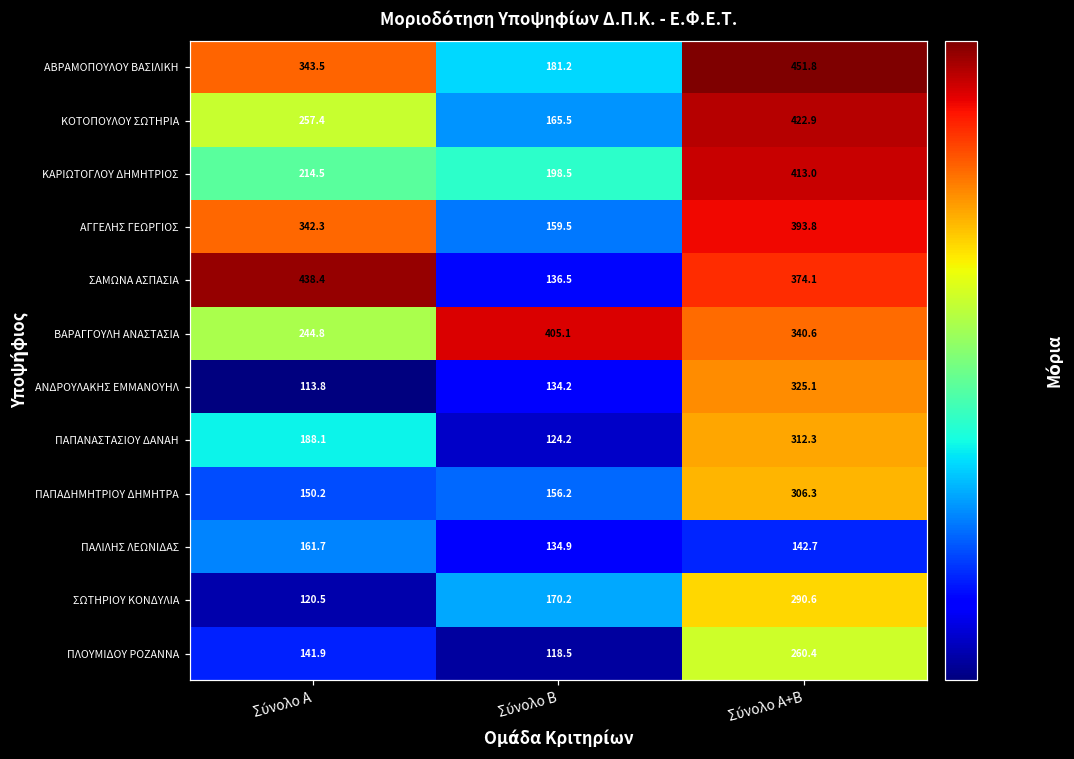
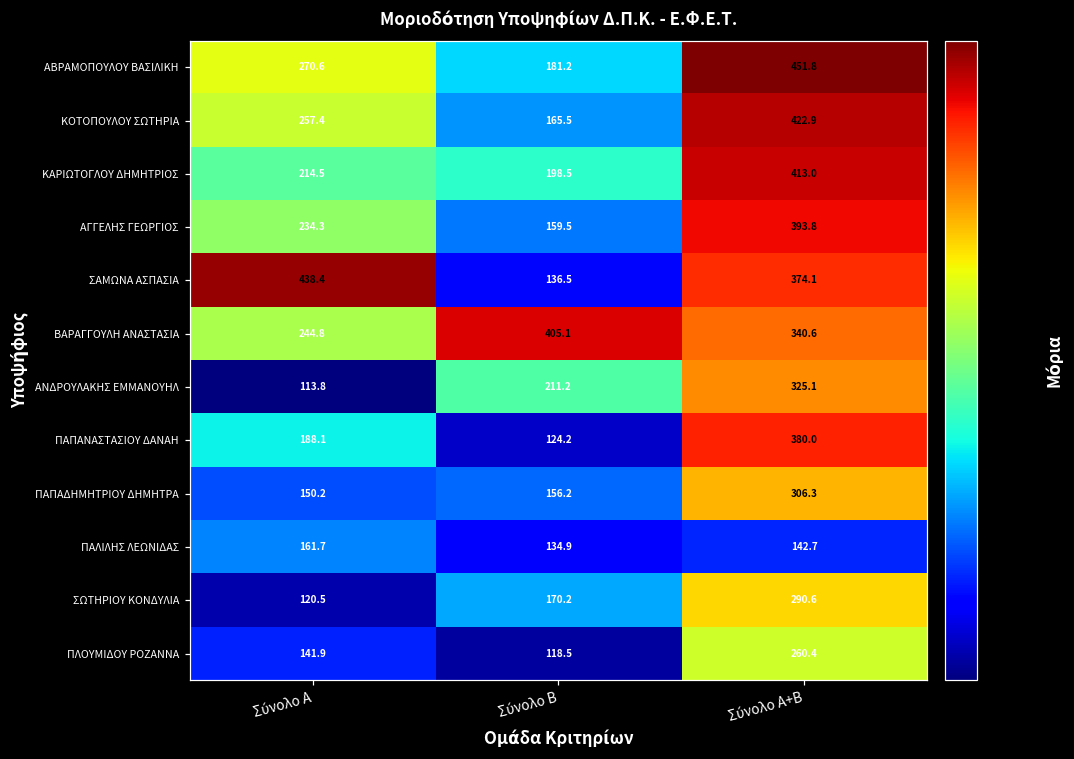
  {
    "ΑΒΡΑΜΟΠΟΥΛΟΥ ΒΑΣΙΛΙΚΗ": {
-     "Σύνολο Α": 343.5,
+     "Σύνολο Α": 270.6,
      "Σύνολο Β": 181.2,
      "Σύνολο Α+Β": 451.8
    },
    "ΚΟΤΟΠΟΥΛΟΥ ΣΩΤΗΡΙΑ": {
      "Σύνολο Α": 257.4,
      "Σύνολο Β": 165.5,
      "Σύνολο Α+Β": 422.9
    },
    "ΚΑΡΙΩΤΟΓΛΟΥ ΔΗΜΗΤΡΙΟΣ": {
      "Σύνολο Α": 214.5,
      "Σύνολο Β": 198.5,
      "Σύνολο Α+Β": 413.0
    },
    "ΑΓΓΕΛΗΣ ΓΕΩΡΓΙΟΣ": {
-     "Σύνολο Α": 342.3,
+     "Σύνολο Α": 234.3,
      "Σύνολο Β": 159.5,
      "Σύνολο Α+Β": 393.8
    },
    "ΣΑΜΩΝΑ ΑΣΠΑΣΙΑ": {
      "Σύνολο Α": 438.4,
      "Σύνολο Β": 136.5,
      "Σύνολο Α+Β": 374.1
    },
    "ΒΑΡΑΓΓΟΥΛΗ ΑΝΑΣΤΑΣΙΑ": {
      "Σύνολο Α": 244.8,
      "Σύνολο Β": 405.1,
      "Σύνολο Α+Β": 340.6
    },
    "ΑΝΔΡΟΥΛΑΚΗΣ ΕΜΜΑΝΟΥΗΛ": {
      "Σύνολο Α": 113.8,
-     "Σύνολο Β": 134.2,
+     "Σύνολο Β": 211.2,
      "Σύνολο Α+Β": 325.1
    },
    "ΠΑΠΑΝΑΣΤΑΣΙΟΥ ΔΑΝΑΗ": {
      "Σύνολο Α": 188.1,
      "Σύνολο Β": 124.2,
-     "Σύνολο Α+Β": 312.3
+     "Σύνολο Α+Β": 380.0
    },
    "ΠΑΠΑΔΗΜΗΤΡΙΟΥ ΔΗΜΗΤΡΑ": {
      "Σύνολο Α": 150.2,
      "Σύνολο Β": 156.2,
      "Σύνολο Α+Β": 306.3
    },
    "ΠΑΛΙΛΗΣ ΛΕΩΝΙΔΑΣ": {
      "Σύνολο Α": 161.7,
      "Σύνολο Β": 134.9,
      "Σύνολο Α+Β": 142.7
    },
    "ΣΩΤΗΡΙΟΥ ΚΟΝΔΥΛΙΑ": {
      "Σύνολο Α": 120.5,
      "Σύνολο Β": 170.2,
      "Σύνολο Α+Β": 290.6
    },
    "ΠΛΟΥΜΙΔΟΥ ΡΟΖΑΝΝΑ": {
      "Σύνολο Α": 141.9,
      "Σύνολο Β": 118.5,
      "Σύνολο Α+Β": 260.4
    }
  }
